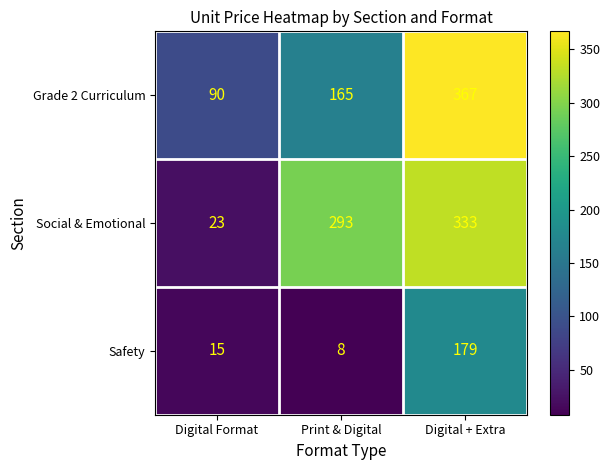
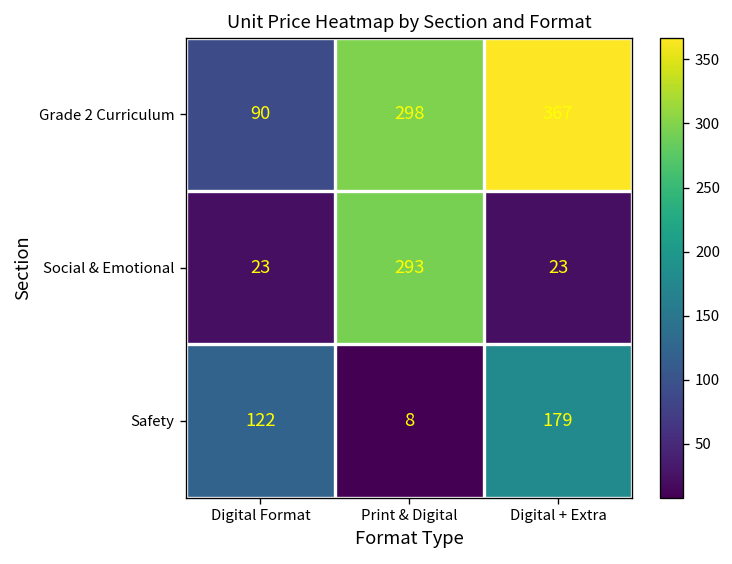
  {
    "Grade 2 Curriculum": {
      "Digital Format": 90,
-     "Print & Digital": 165
+     "Print & Digital": 298
    },
    "Social & Emotional": {
      "Digital Format": 23,
      "Print & Digital": 293,
-     "Digital + Extra": 333
+     "Digital + Extra": 23
    },
    "Safety": {
-     "Digital Format": 15,
+     "Digital Format": 122,
      "Print & Digital": 8,
      "Digital + Extra": 179
    }
  }
